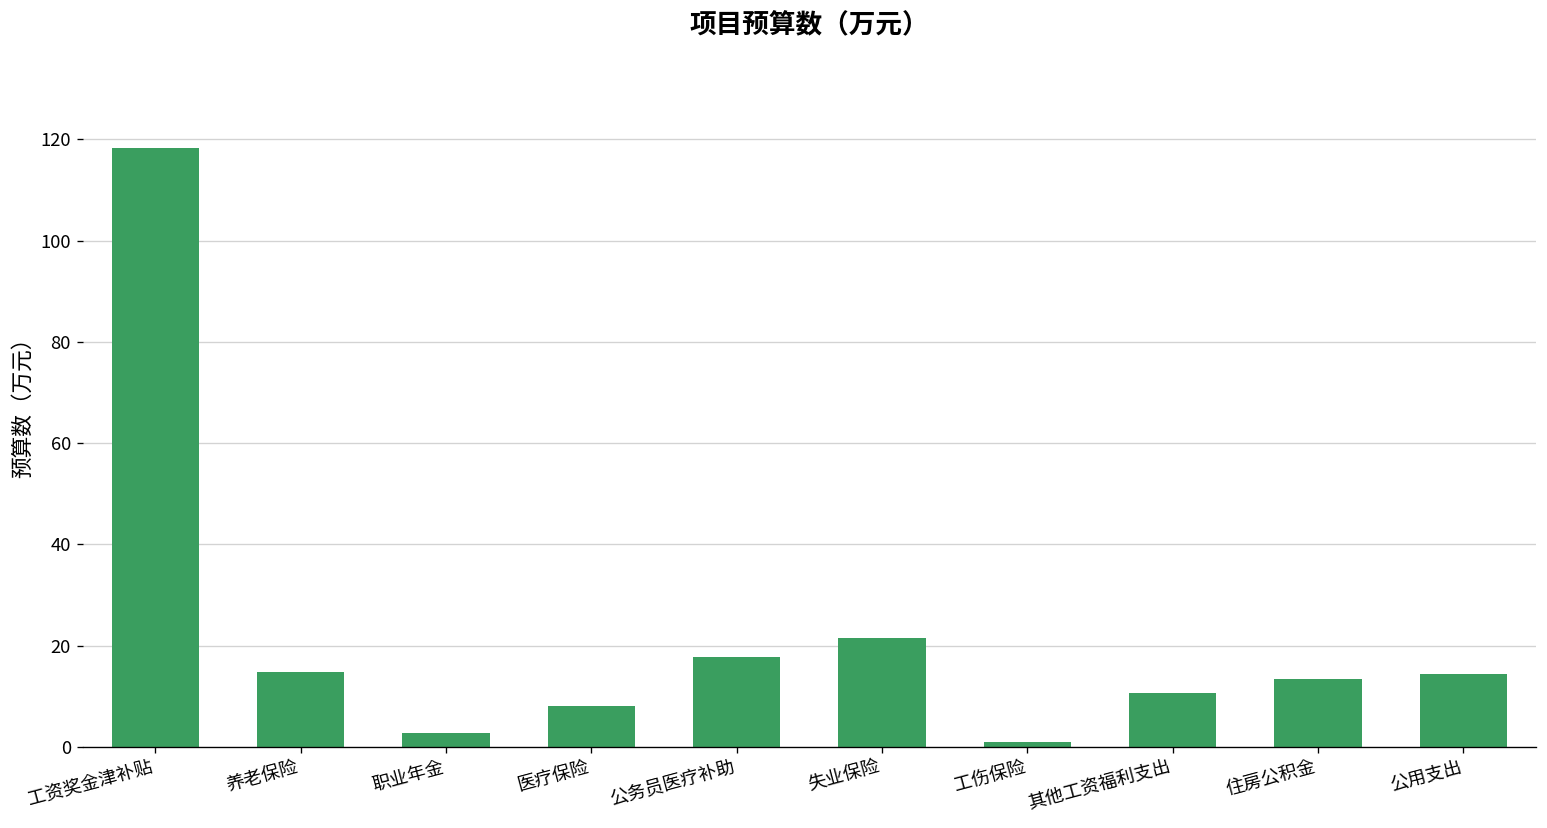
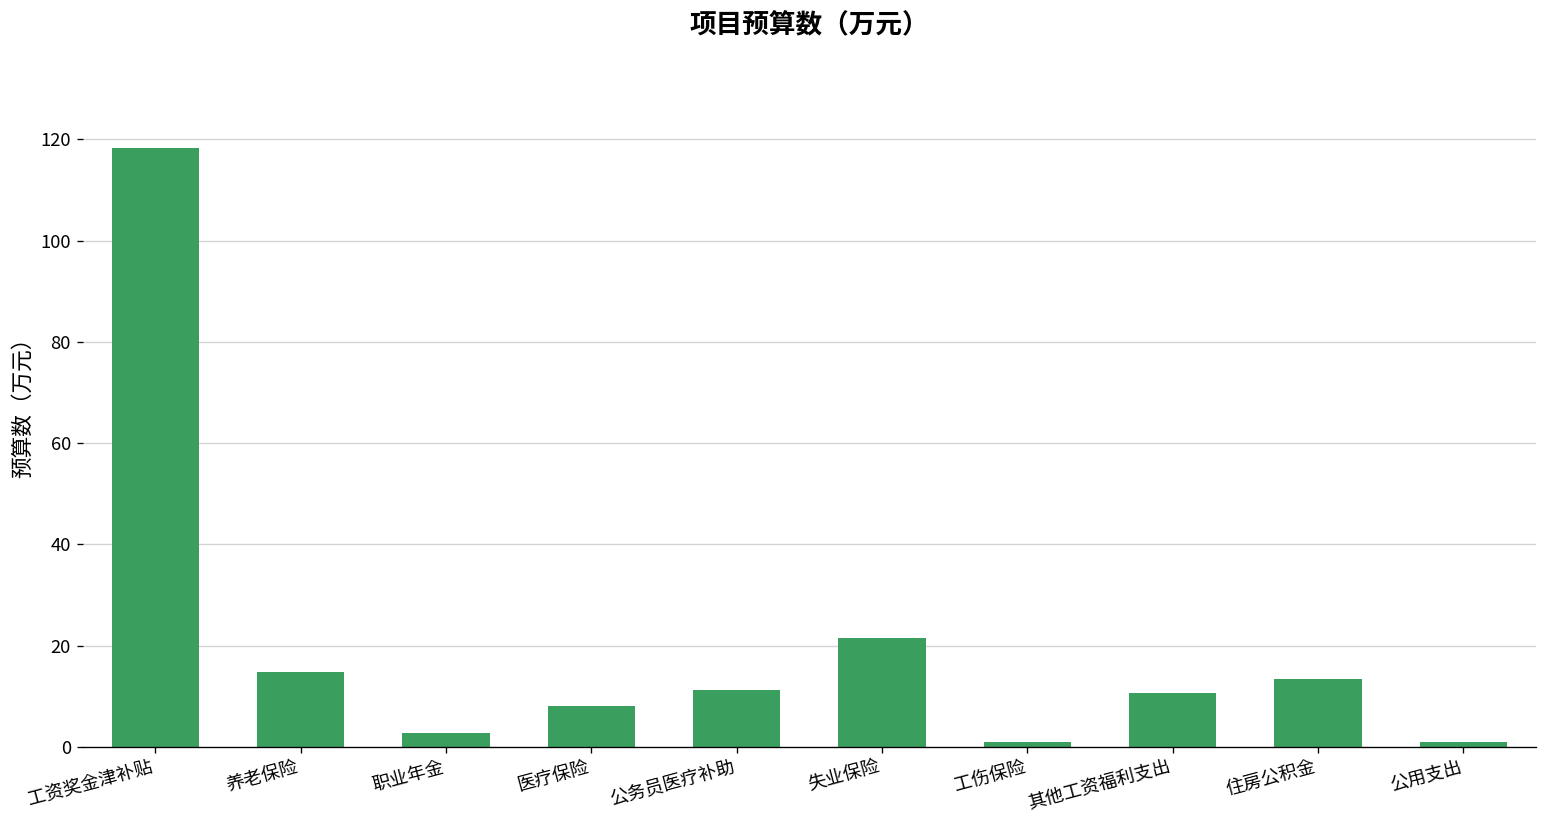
  {
    "工资奖金津补贴": 118,
    "养老保险": 15,
    "职业年金": 3,
    "医疗保险": 8,
-   "公务员医疗补助": 18,
+   "公务员医疗补助": 11,
    "失业保险": 21,
    "工伤保险": 1,
    "其他工资福利支出": 11,
    "住房公积金": 13,
-   "公用支出": 14
+   "公用支出": 1
  }
